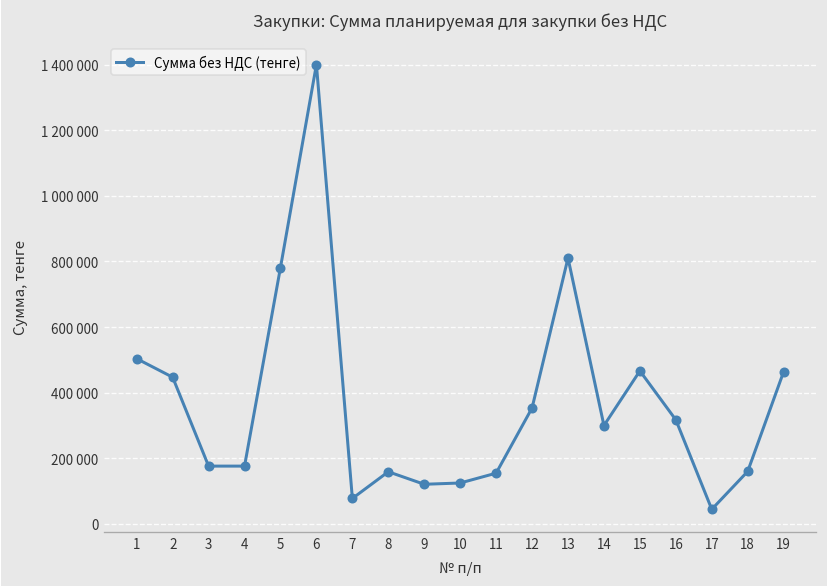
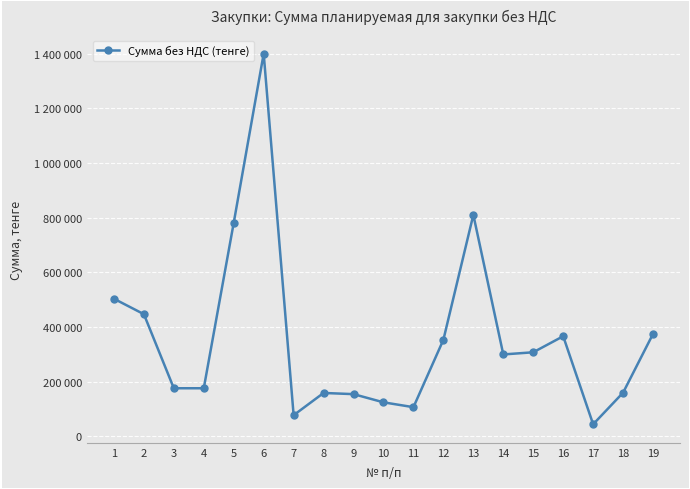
  {
    "1": 500000,
    "2": 450000,
    "3": 180000,
    "4": 180000,
    "5": 780000,
    "6": 1400000,
    "7": 80000,
    "8": 160000,
-   "9": 120000,
+   "9": 150000,
    "10": 120000,
-   "11": 150000,
+   "11": 110000,
    "12": 350000,
    "13": 810000,
    "14": 300000,
-   "15": 470000,
-   "16": 320000,
+   "15": 310000,
+   "16": 370000,
    "17": 40000,
    "18": 160000,
-   "19": 460000
+   "19": 380000
  }
